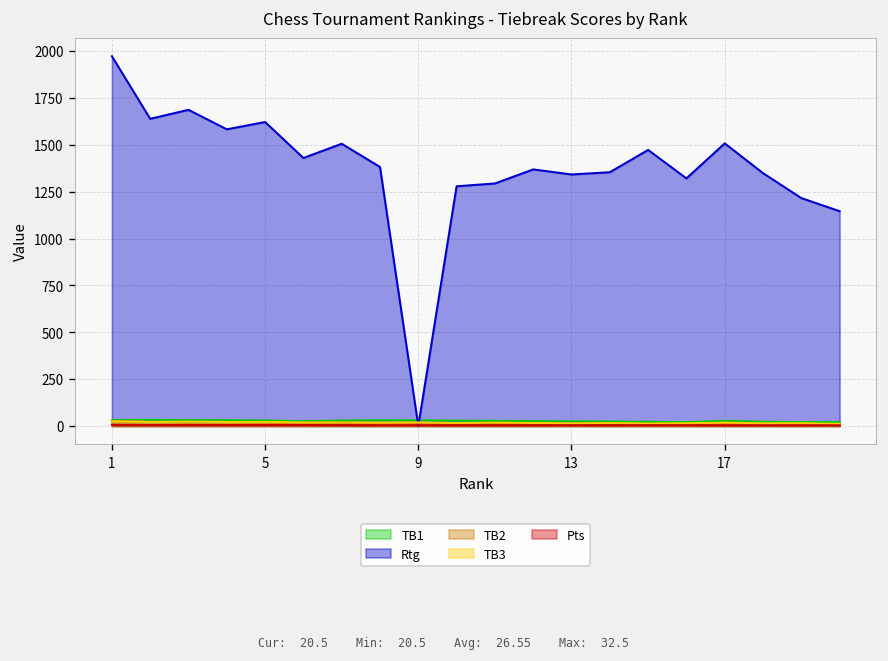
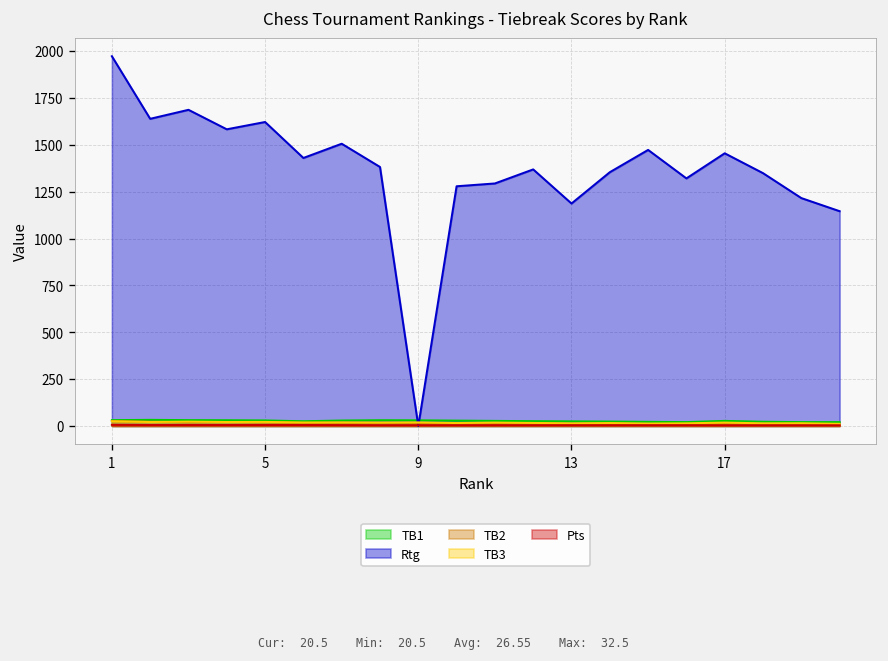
  {
    "Rtg": {
      "1": 1970,
      "5": 1620,
-     "13": 1340,
-     "17": 1510
+     "13": 1190,
+     "17": 1460
    },
    "Pts": {
      "1": 10
    }
  }
